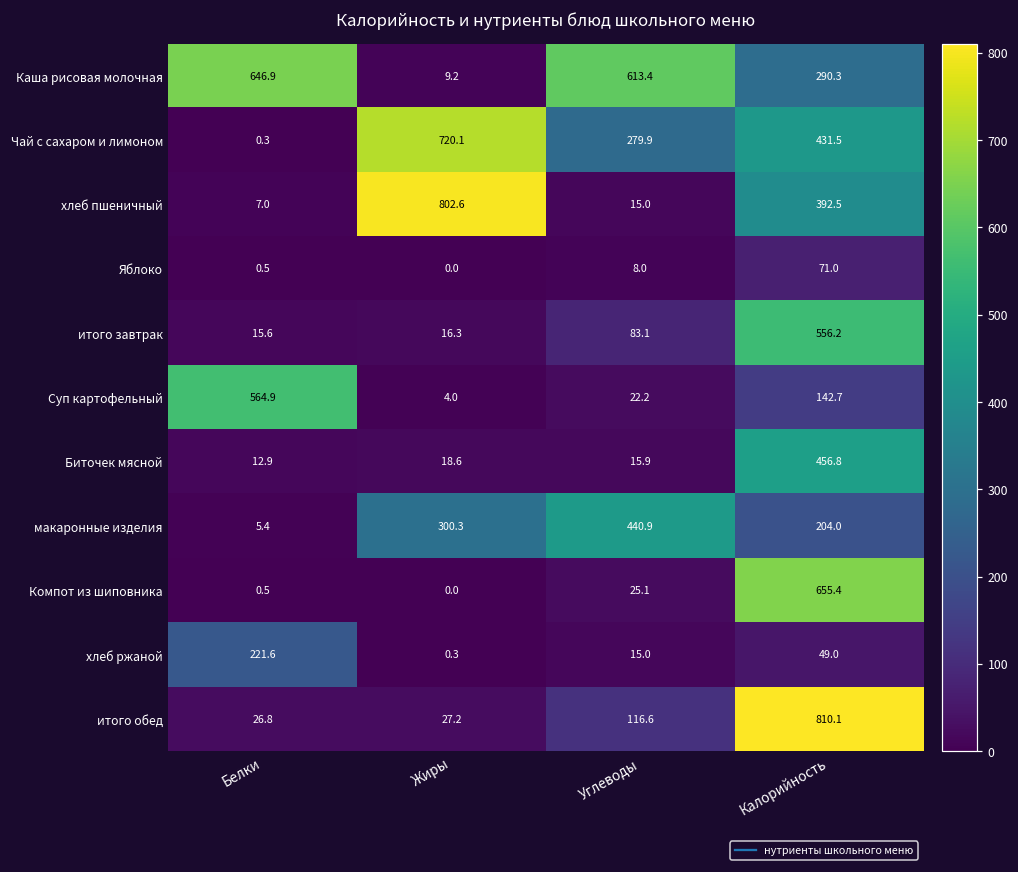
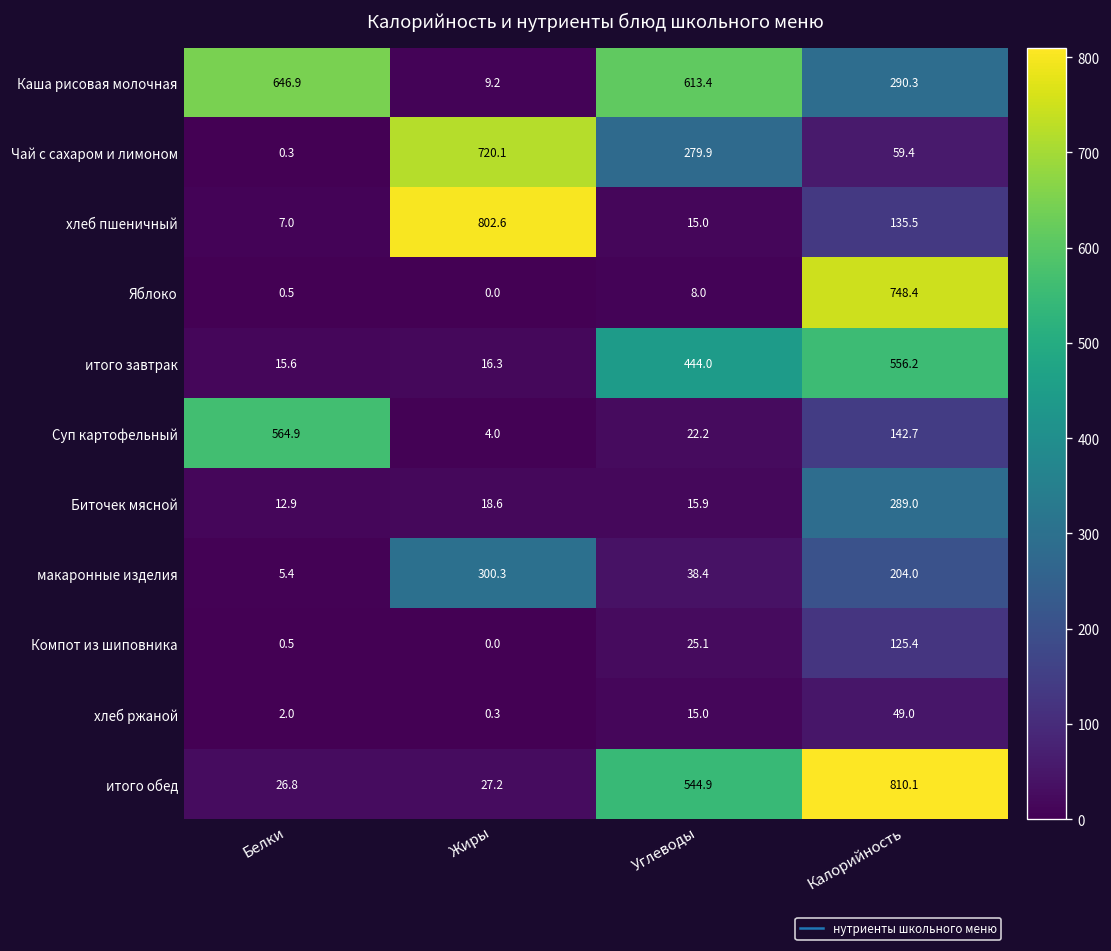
  {
    "Каша рисовая молочная": {
      "Белки": 646.9,
      "Жиры": 9.2,
      "Углеводы": 613.4,
      "Калорийность": 290.3
    },
    "Чай с сахаром и лимоном": {
      "Белки": 0.3,
      "Жиры": 720.1,
      "Углеводы": 279.9,
-     "Калорийность": 431.5
+     "Калорийность": 59.4
    },
    "хлеб пшеничный": {
      "Белки": 7.0,
      "Жиры": 802.6,
      "Углеводы": 15.0,
-     "Калорийность": 392.5
+     "Калорийность": 135.5
    },
    "Яблоко": {
      "Белки": 0.5,
      "Жиры": 0.0,
      "Углеводы": 8.0,
-     "Калорийность": 71.0
+     "Калорийность": 748.4
    },
    "итого завтрак": {
      "Белки": 15.6,
      "Жиры": 16.3,
-     "Углеводы": 83.1,
+     "Углеводы": 444.0,
      "Калорийность": 556.2
    },
    "Суп картофельный": {
      "Белки": 564.9,
      "Жиры": 4.0,
      "Углеводы": 22.2,
      "Калорийность": 142.7
    },
    "Биточек мясной": {
      "Белки": 12.9,
      "Жиры": 18.6,
      "Углеводы": 15.9,
-     "Калорийность": 456.8
+     "Калорийность": 289.0
    },
    "макаронные изделия": {
      "Белки": 5.4,
      "Жиры": 300.3,
-     "Углеводы": 440.9,
+     "Углеводы": 38.4,
      "Калорийность": 204.0
    },
    "Компот из шиповника": {
      "Белки": 0.5,
      "Жиры": 0.0,
      "Углеводы": 25.1,
-     "Калорийность": 655.4
+     "Калорийность": 125.4
    },
    "хлеб ржаной": {
-     "Белки": 221.6,
+     "Белки": 2.0,
      "Жиры": 0.3,
      "Углеводы": 15.0,
      "Калорийность": 49.0
    },
    "итого обед": {
      "Белки": 26.8,
      "Жиры": 27.2,
-     "Углеводы": 116.6,
+     "Углеводы": 544.9,
      "Калорийность": 810.1
    }
  }
